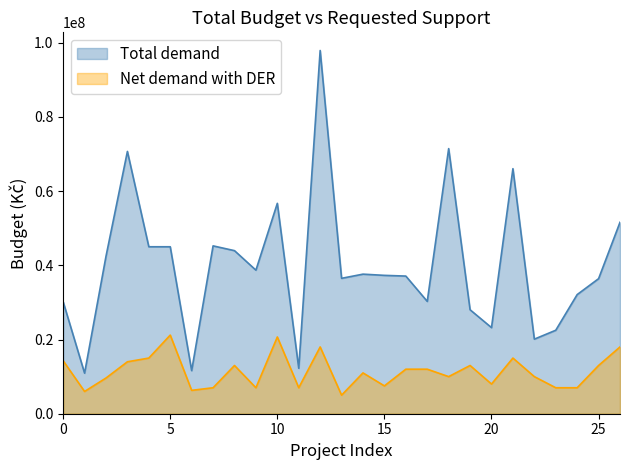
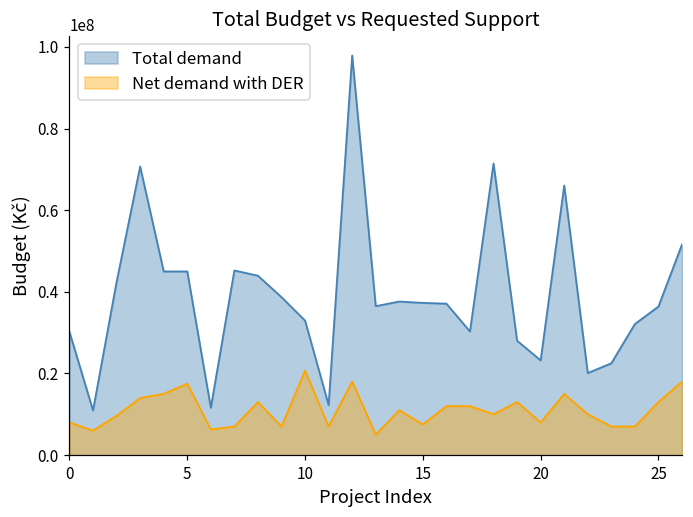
  {
    "Total demand": {
      "0": 30000000,
      "5": 45000000,
-     "10": 57000000,
+     "10": 33000000,
      "15": 37000000,
      "20": 23000000,
      "25": 36000000
    },
    "Net demand with DER": {
-     "0": 14000000,
-     "5": 21000000,
+     "0": 8000000,
+     "5": 18000000,
      "10": 21000000,
      "15": 8000000,
      "20": 8000000,
      "25": 13000000
    }
  }
